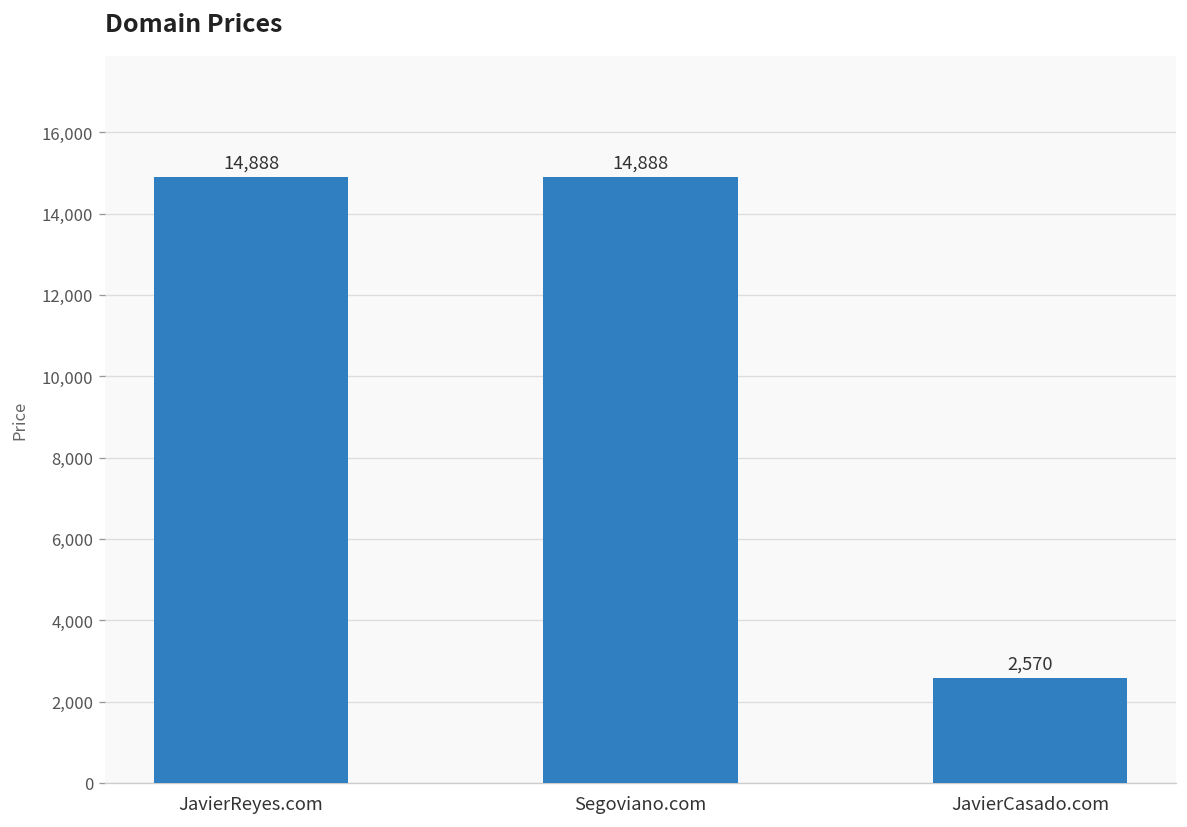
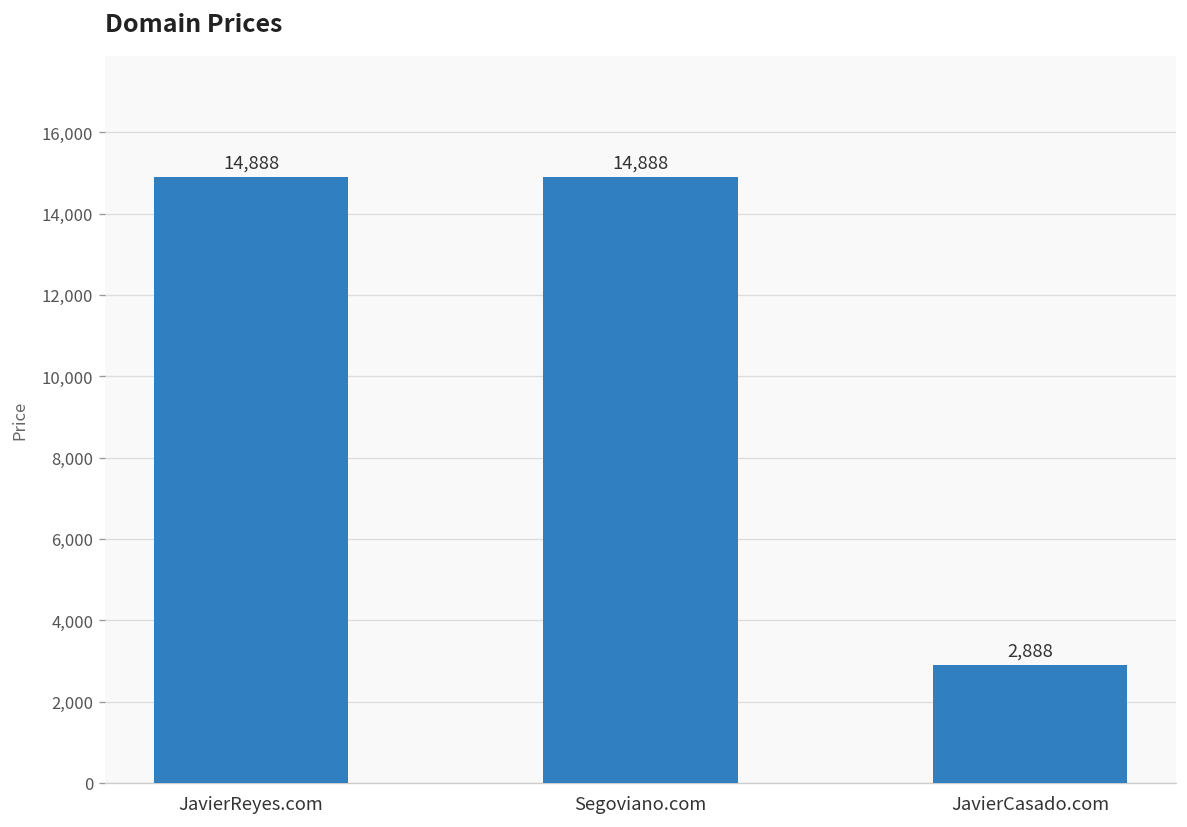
  {
    "JavierReyes.com": "14,888",
    "Segoviano.com": "14,888",
-   "JavierCasado.com": "2,570"
+   "JavierCasado.com": "2,888"
  }
